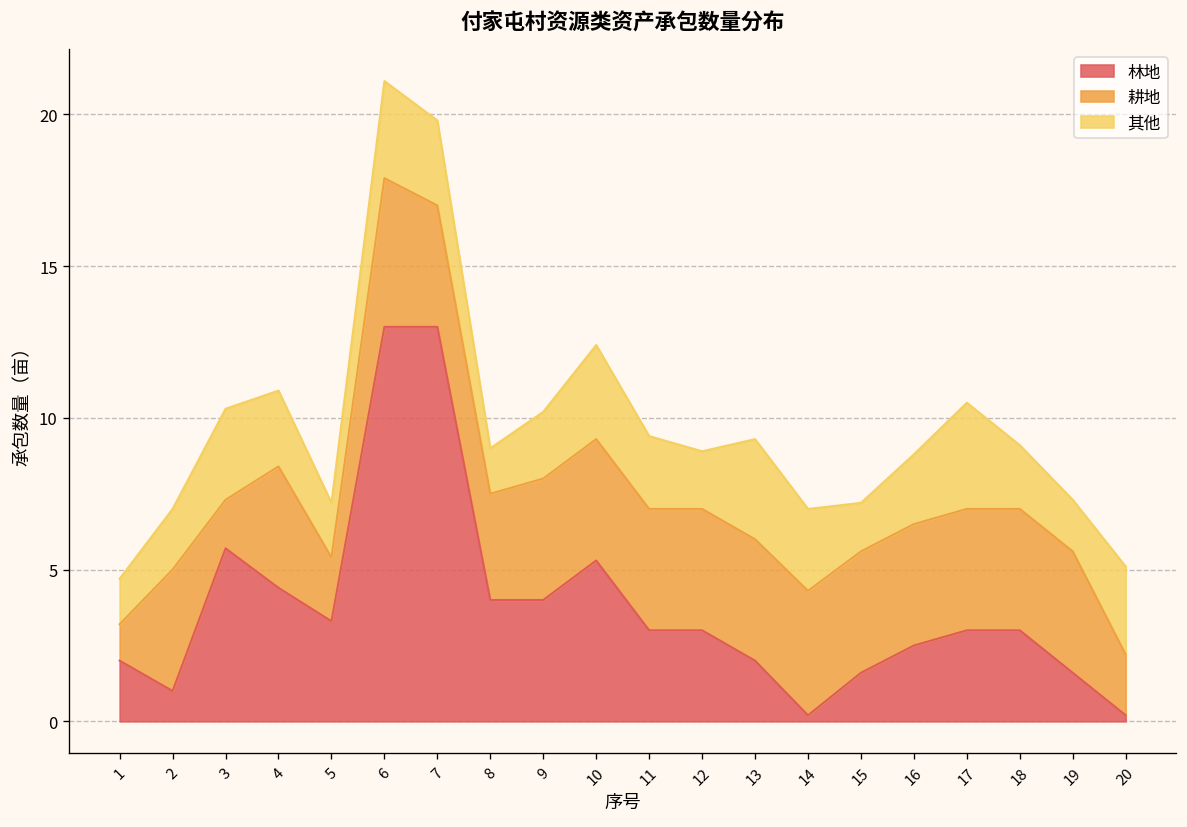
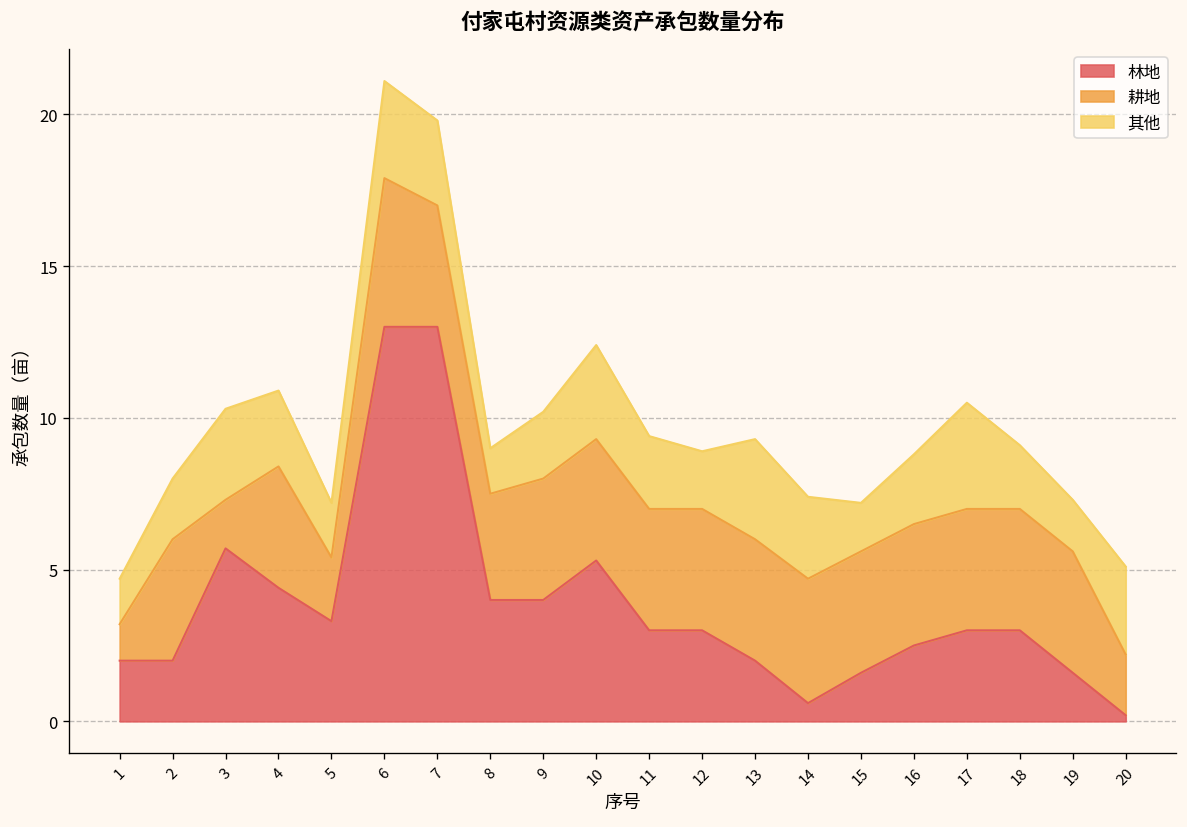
  {
    "林地": {
      "1": 2.0,
-     "2": 1,
+     "2": 2,
      "3": 5.7,
      "4": 4.4,
      "5": 3.3,
      "6": 13.0,
      "7": 13.0,
      "8": 4.0,
      "9": 4.0,
      "10": 5.3,
      "11": 3.0,
      "12": 3.0,
      "13": 2.0,
-     "14": 0.2,
+     "14": 0.6,
      "15": 1.6,
      "16": 2.5,
      "17": 3.0,
      "18": 3.0,
      "19": 1.6,
      "20": 0.2
    }
  }
